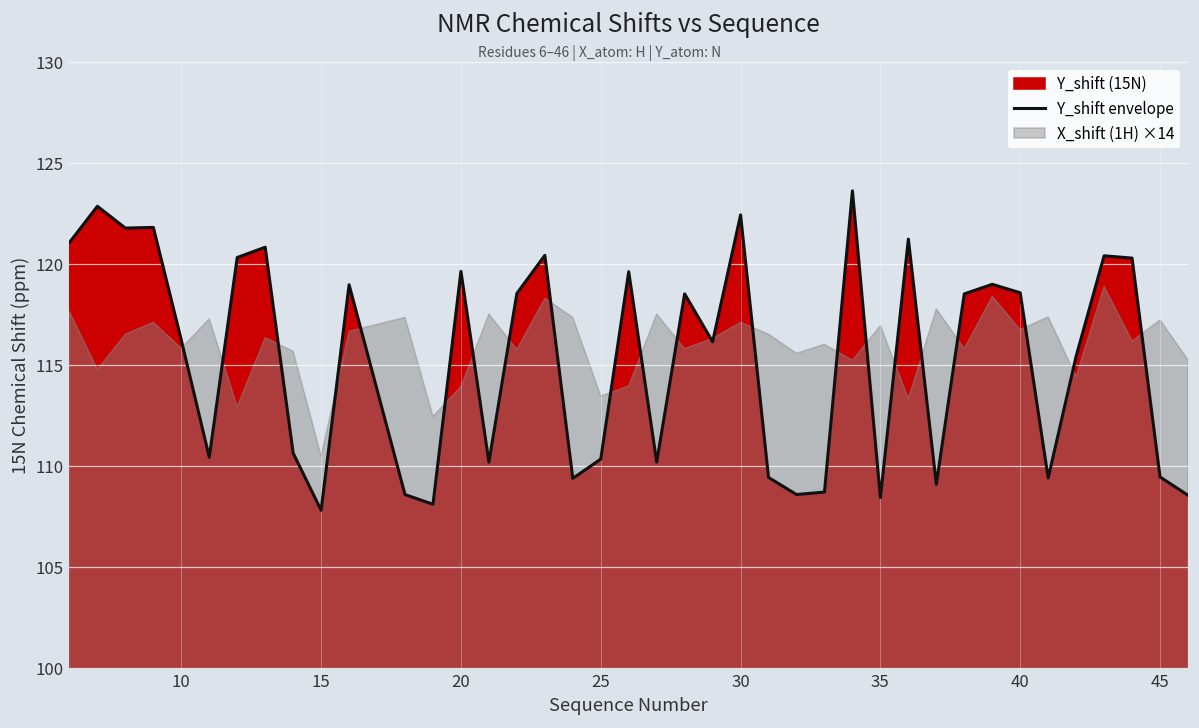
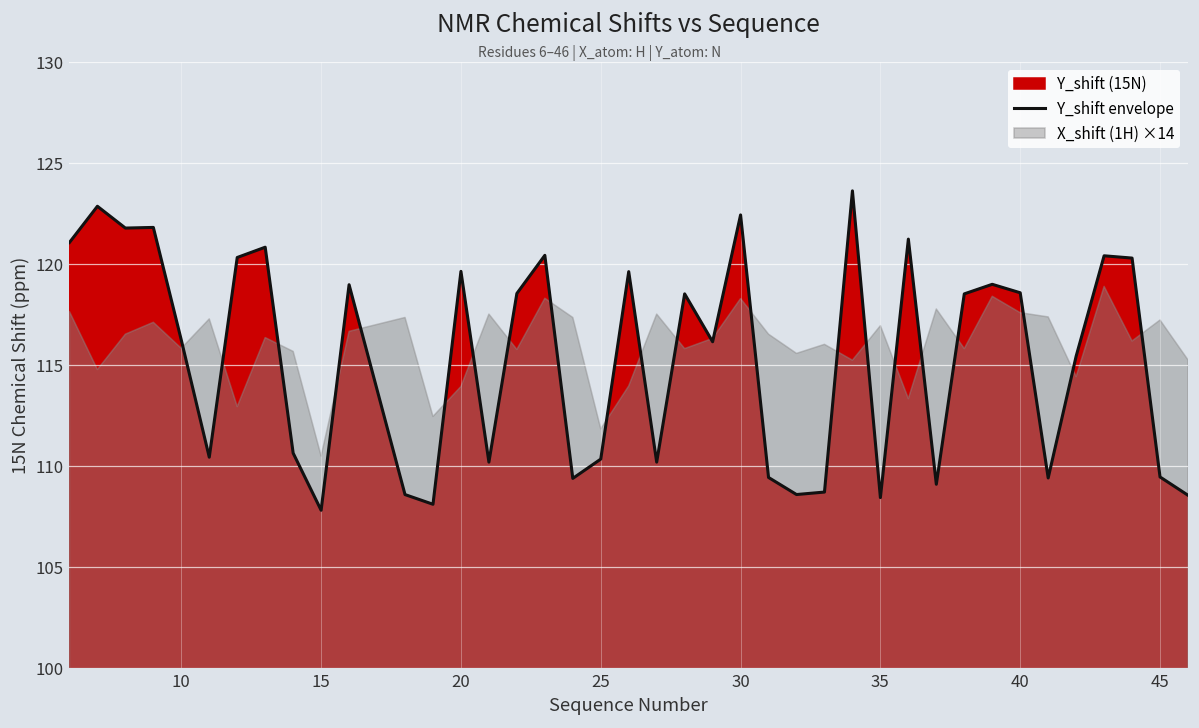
  {
    "Y_shift (15N)": {
      "10": 116.2,
      "15": 107.8,
      "20": 119.6,
      "25": 110.4,
      "30": 122.4,
      "35": 108.4,
      "40": 118.6,
      "45": 109.5
    },
    "X_shift (1H) ×14": {
      "10": 115.8,
      "15": 110.5,
      "20": 113.9,
-     "25": 113.5,
-     "30": 117.1,
+     "25": 111.8,
+     "30": 118.3,
      "35": 117.0,
-     "40": 116.8,
+     "40": 117.6,
      "45": 117.2
    }
  }
